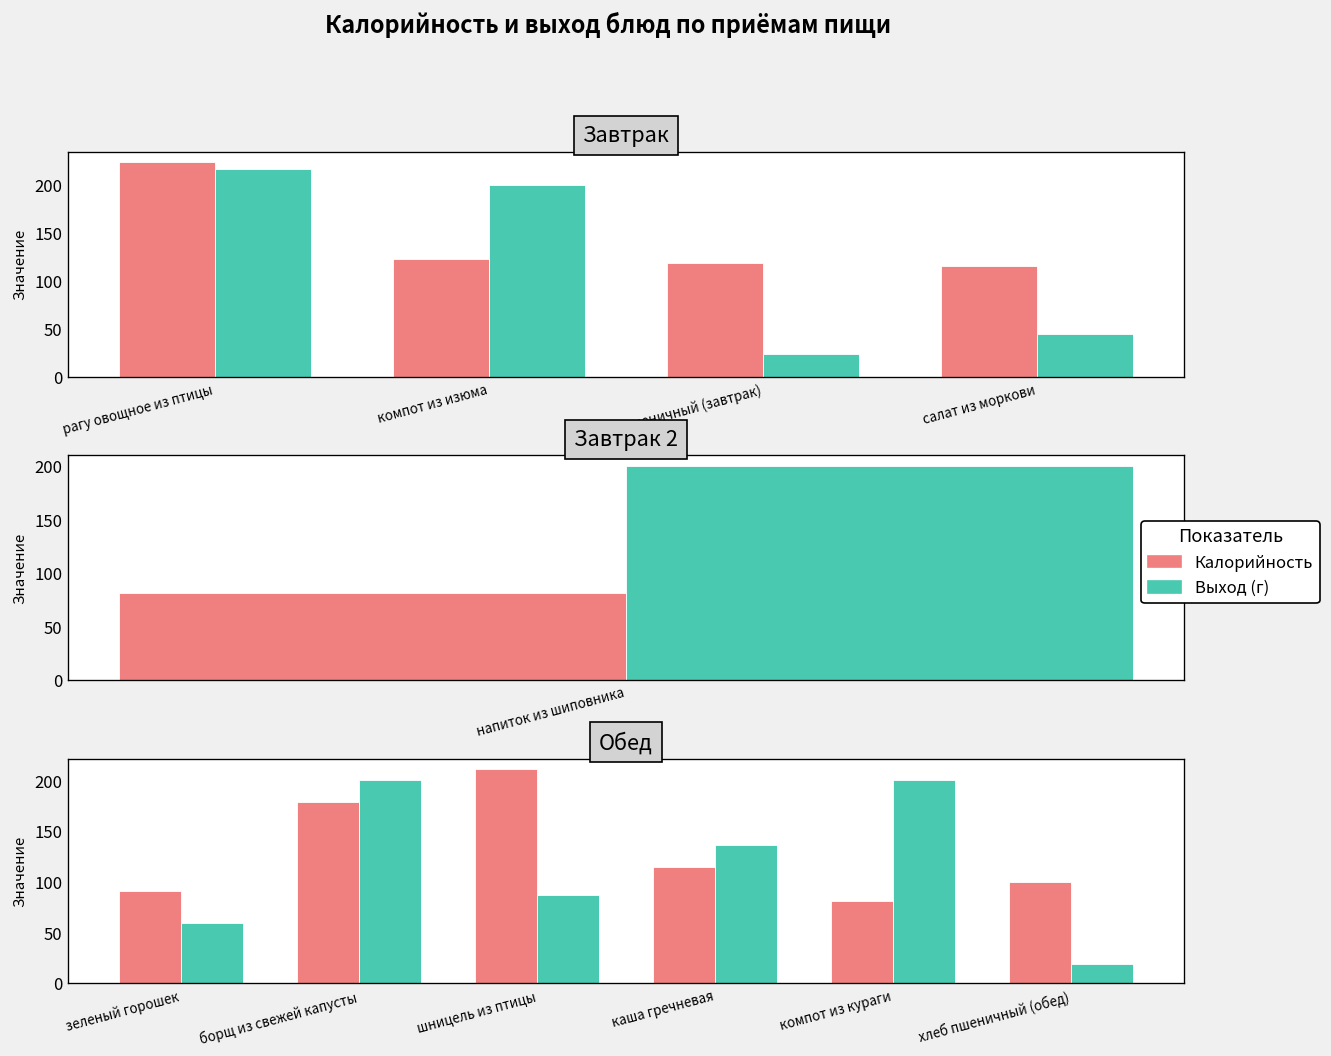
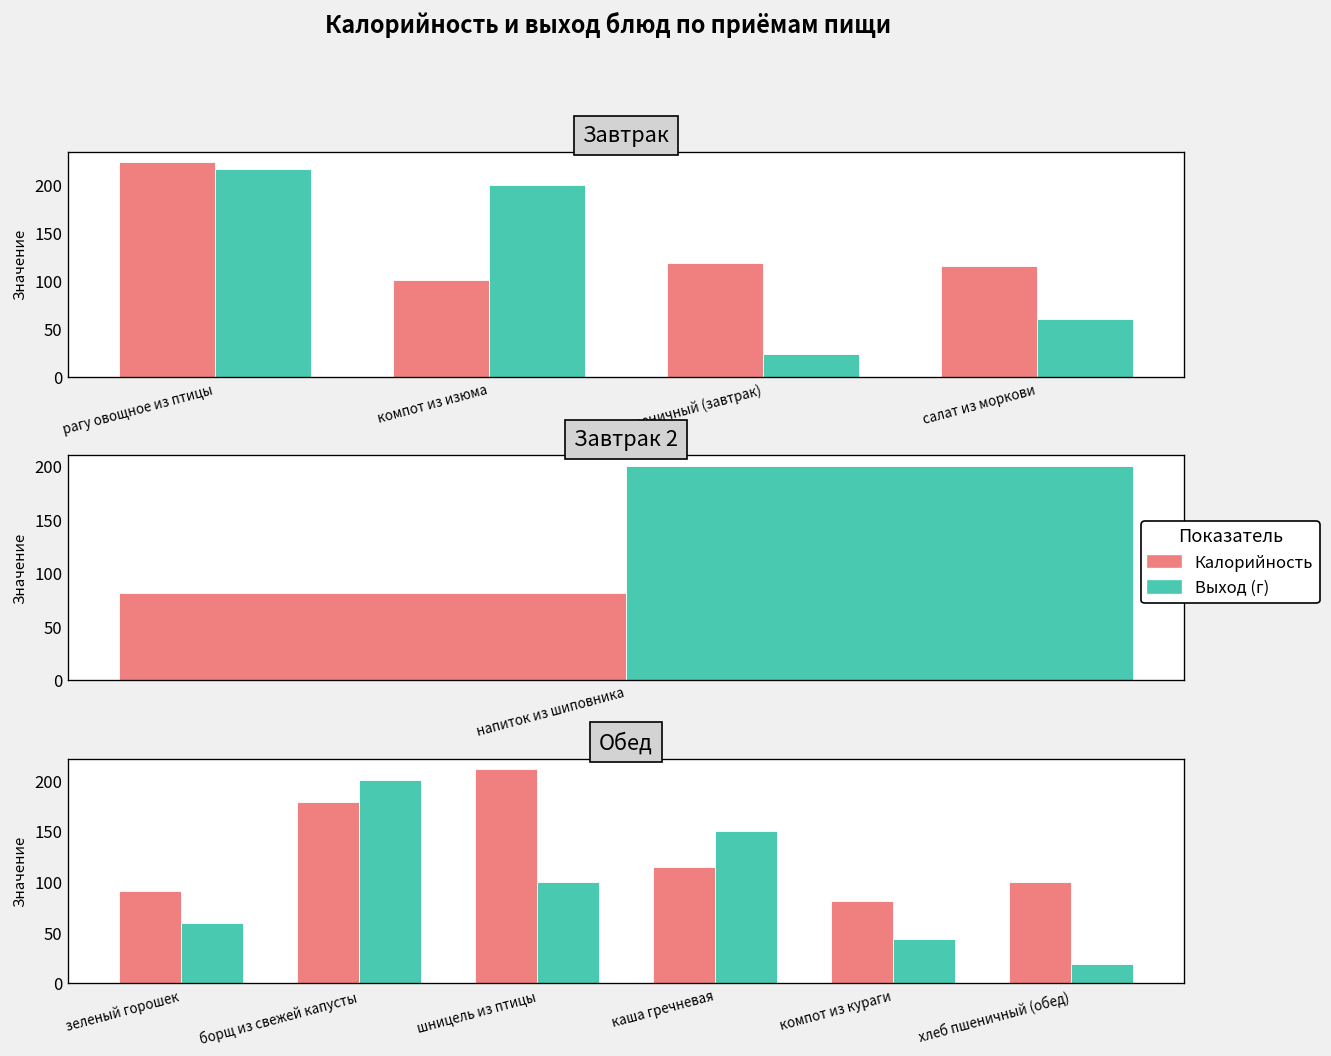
  {
    "Завтрак": {
      "Калорийность": {
        "рагу овощное из птицы": 220,
-       "компот из изюма": 120,
+       "компот из изюма": 100,
        "хлеб пшеничный (завтрак)": 120,
        "салат из моркови": 120
      },
      "Выход (г)": {
        "рагу овощное из птицы": 220,
        "компот из изюма": 200,
        "хлеб пшеничный (завтрак)": 20,
-       "салат из моркови": 40
+       "салат из моркови": 60
      }
    },
    "Обед": {
      "Калорийность": {
        "зеленый горошек": 90,
        "борщ из свежей капусты": 180,
        "шницель из птицы": 210,
        "каша гречневая": 120,
        "компот из кураги": 80,
        "хлеб пшеничный (обед)": 100
      },
      "Выход (г)": {
        "зеленый горошек": 60,
        "борщ из свежей капусты": 200,
-       "шницель из птицы": 90,
-       "каша гречневая": 140,
-       "компот из кураги": 200,
+       "шницель из птицы": 100,
+       "каша гречневая": 150,
+       "компот из кураги": 40,
        "хлеб пшеничный (обед)": 20
      }
    }
  }
